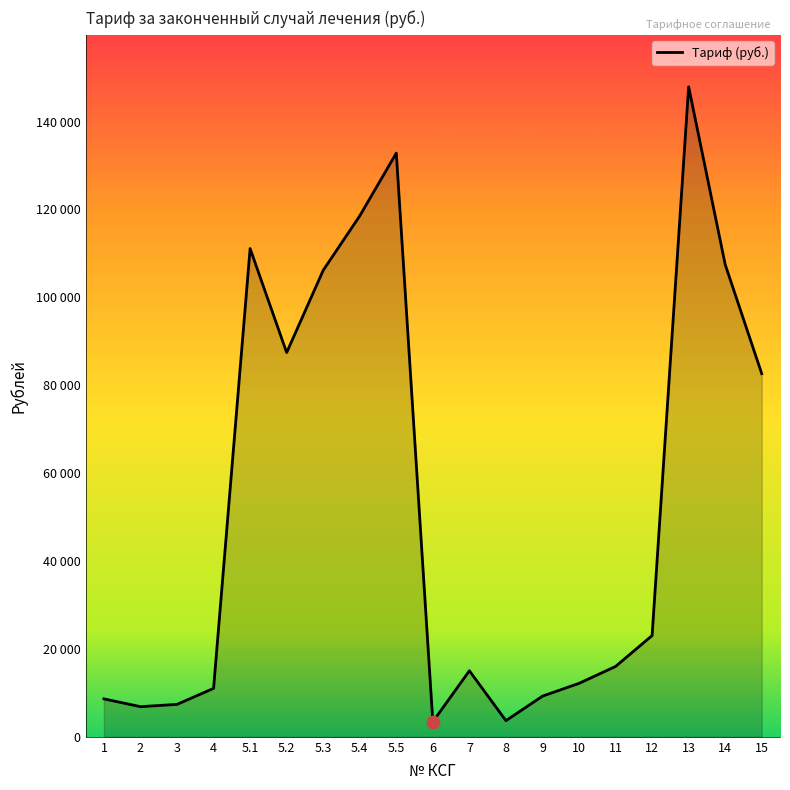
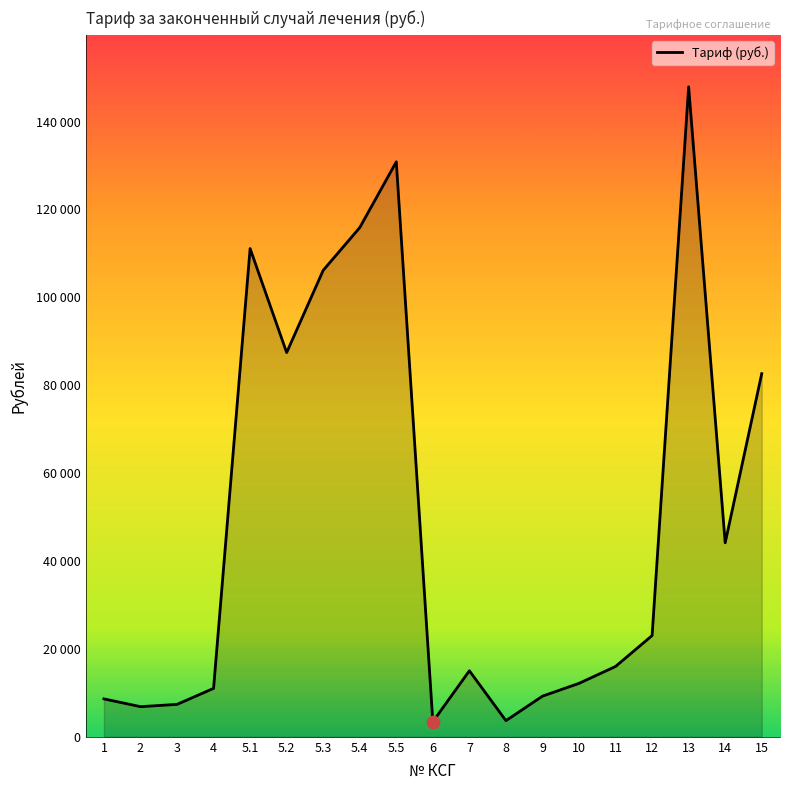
  {
    "Тариф (руб.)": {
      "1": 9000,
      "2": 7000,
      "3": 7000,
      "4": 11000,
      "5.1": 111000,
      "5.2": 87000,
      "5.3": 106000,
-     "5.4": 119000,
-     "5.5": 133000,
+     "5.4": 116000,
+     "5.5": 131000,
      "7": 15000,
      "8": 4000,
      "9": 9000,
      "10": 12000,
      "11": 16000,
      "12": 23000,
      "13": 148000,
-     "14": 107000,
+     "14": 44000,
      "15": 83000
    }
  }
